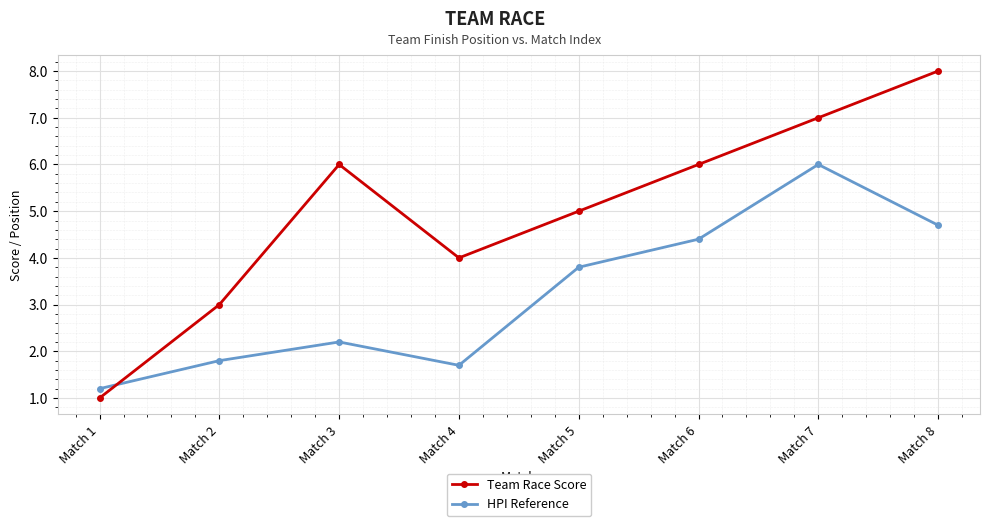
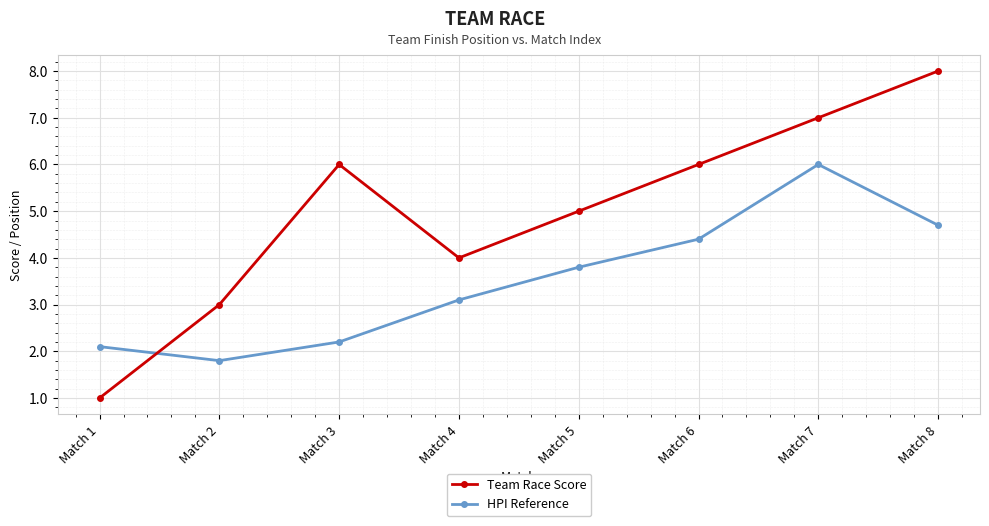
  {
    "Team Race Score": {
      "Match 1": 1.0,
      "Match 2": 3.0,
      "Match 3": 6.0,
      "Match 4": 4.0,
      "Match 5": 5.0,
      "Match 6": 6.0,
      "Match 7": 7.0,
      "Match 8": 8.0
    },
    "HPI Reference": {
-     "Match 1": 1.2,
+     "Match 1": 2.1,
      "Match 2": 1.8,
      "Match 3": 2.2,
-     "Match 4": 1.7,
+     "Match 4": 3.1,
      "Match 5": 3.8,
      "Match 6": 4.4,
      "Match 7": 6.0,
      "Match 8": 4.7
    }
  }
